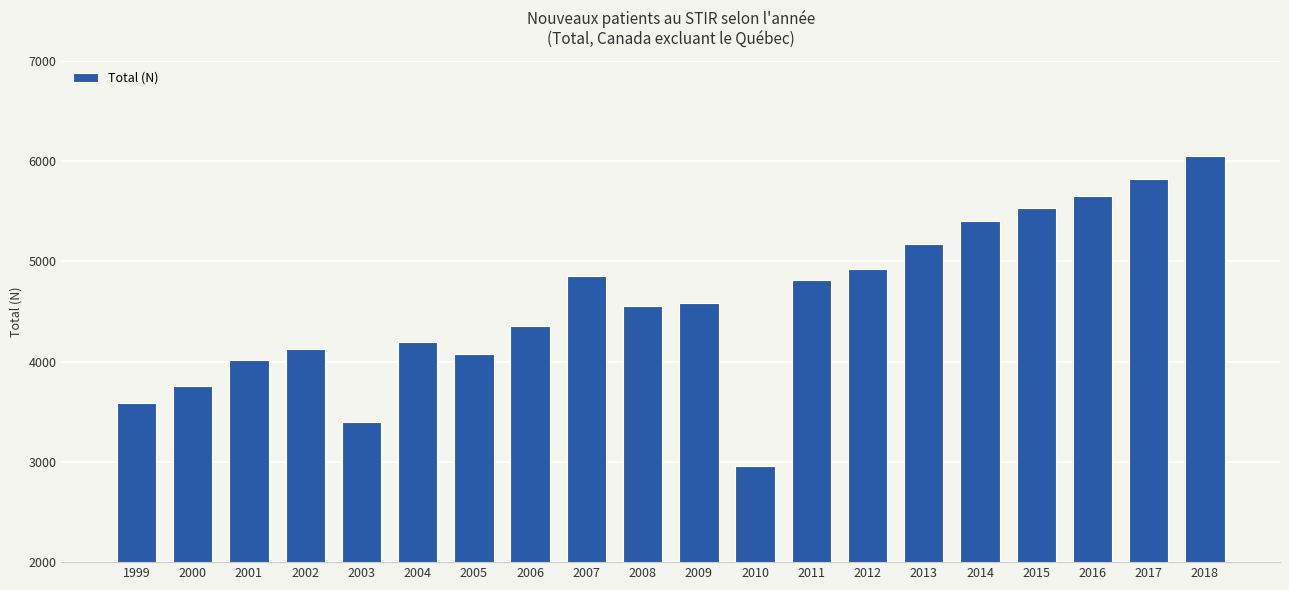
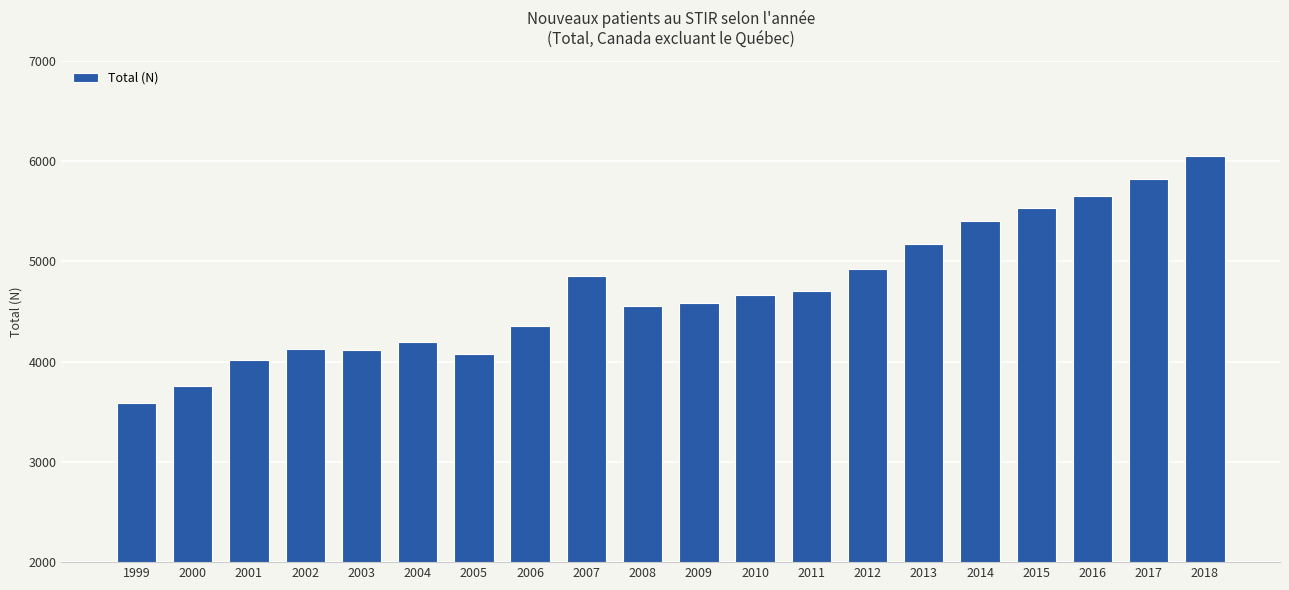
  {
    "1999": 3590,
    "2000": 3750,
    "2001": 4020,
    "2002": 4130,
-   "2003": 3400,
+   "2003": 4110,
    "2004": 4190,
    "2005": 4080,
    "2006": 4360,
    "2007": 4850,
    "2008": 4550,
    "2009": 4580,
-   "2010": 2960,
-   "2011": 4810,
+   "2010": 4660,
+   "2011": 4710,
    "2012": 4920,
    "2013": 5170,
    "2014": 5410,
    "2015": 5530,
    "2016": 5650,
    "2017": 5820,
    "2018": 6050
  }
